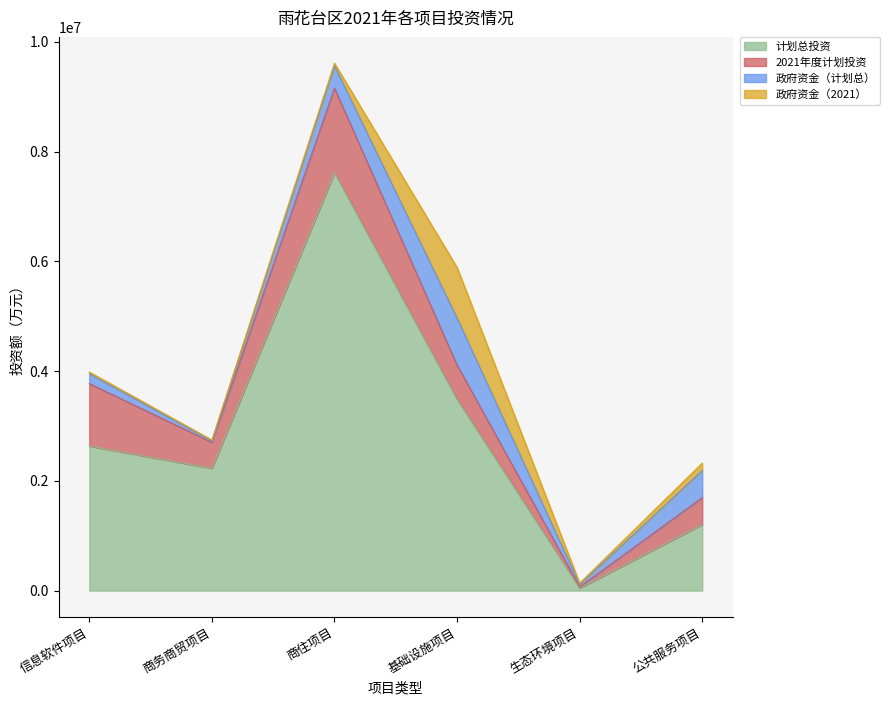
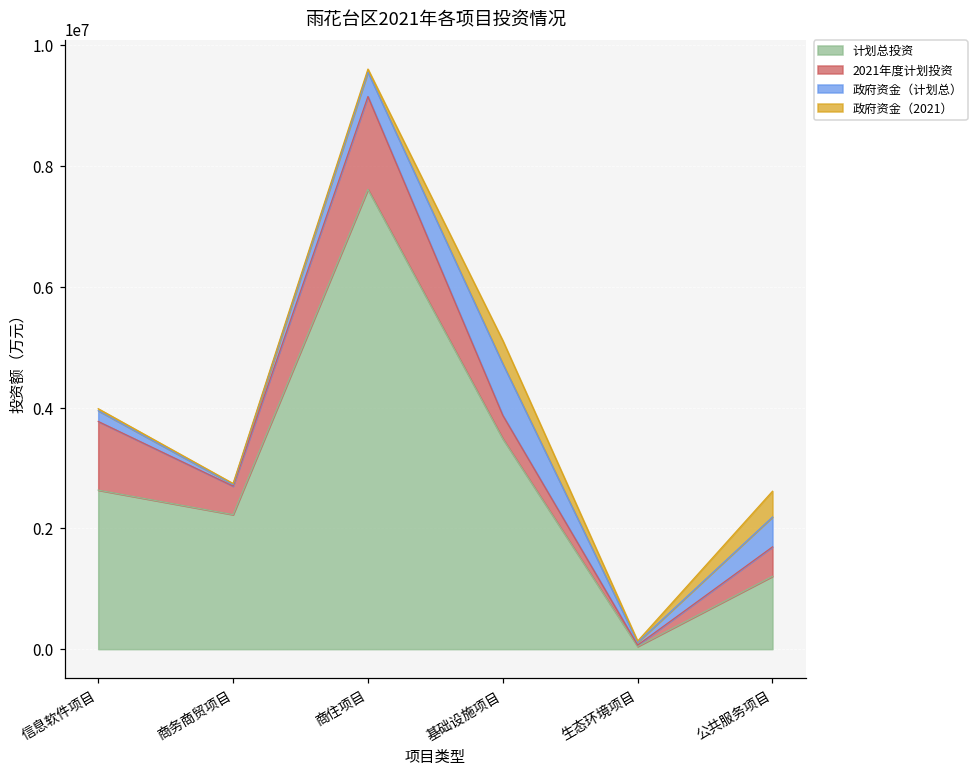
  {
    "计划总投资": {
      "信息软件项目": 2600000,
      "商务商贸项目": 2200000,
      "商住项目": 7600000,
      "基础设施项目": 3500000,
      "公共服务项目": 1200000
    },
    "2021年度计划投资": {
      "信息软件项目": 1100000,
      "商住项目": 1500000,
-     "基础设施项目": 600000,
+     "基础设施项目": 400000,
      "公共服务项目": 500000
    },
    "政府资金（计划总）": {
      "商住项目": 400000,
      "基础设施项目": 900000,
      "公共服务项目": 500000
    },
    "政府资金（2021）": {
      "商住项目": 0,
-     "基础设施项目": 900000,
-     "公共服务项目": 100000
+     "基础设施项目": 400000,
+     "公共服务项目": 400000
    }
  }
